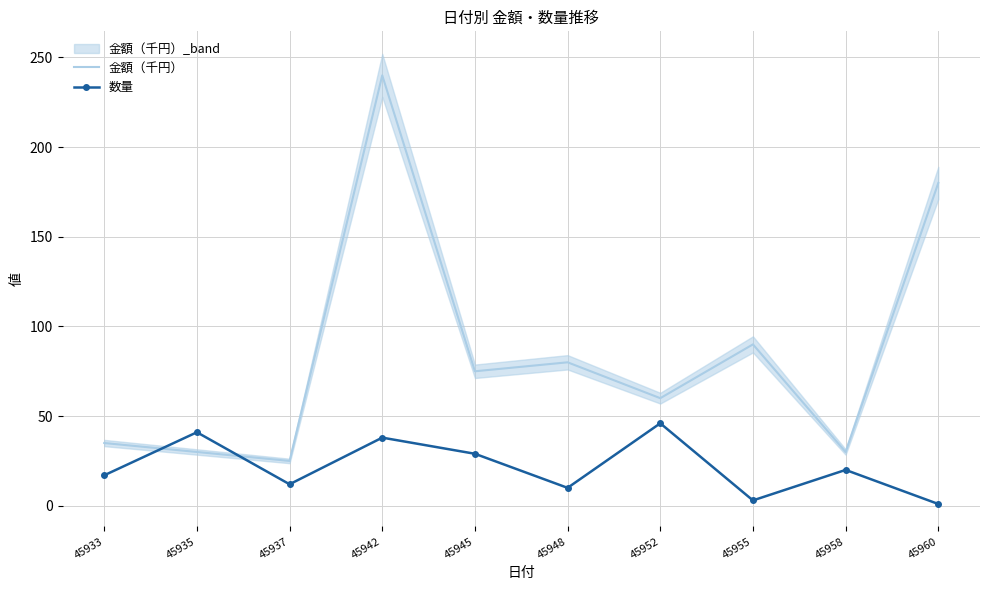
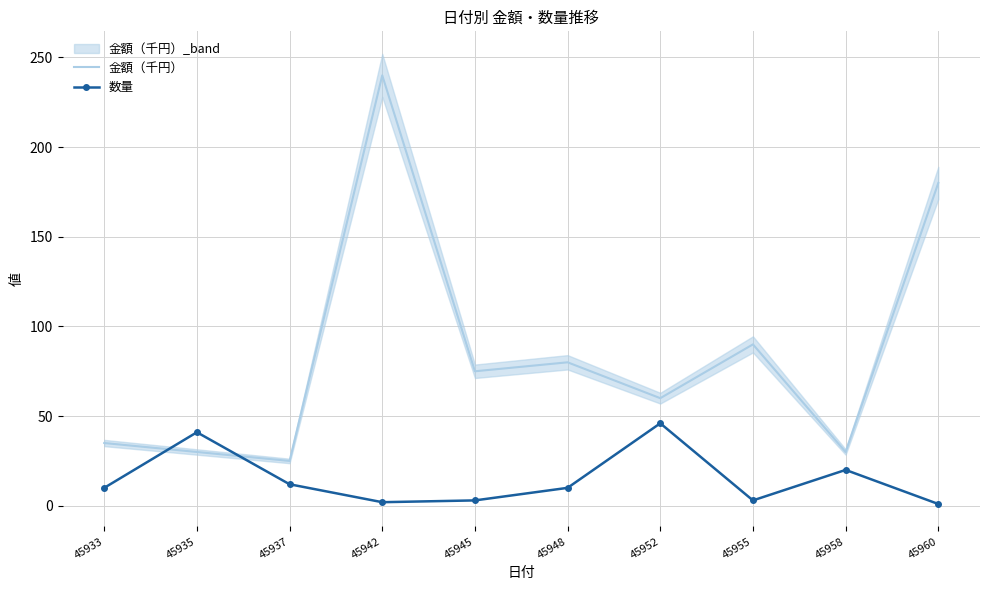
  {
    "数量": {
-     "45933": 17,
+     "45933": 10,
      "45935": 41,
      "45937": 12,
-     "45942": 38,
-     "45945": 29,
+     "45942": 2,
+     "45945": 3,
      "45948": 10,
      "45952": 46,
      "45955": 3,
      "45958": 20,
      "45960": 1
    }
  }
